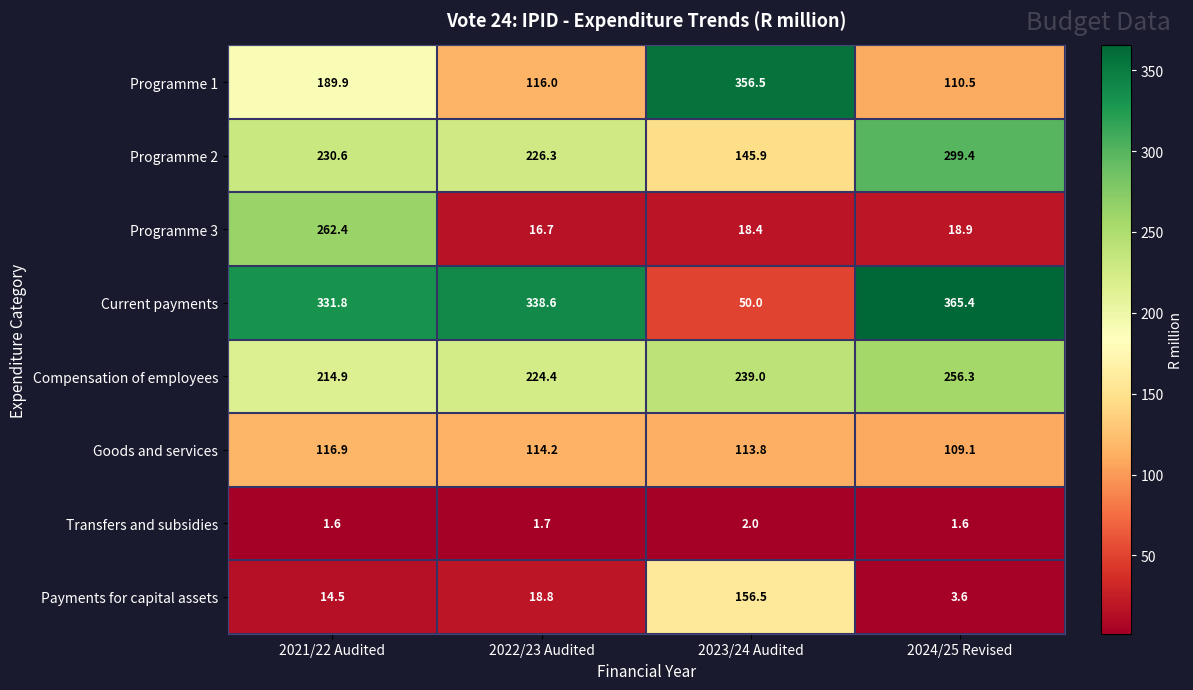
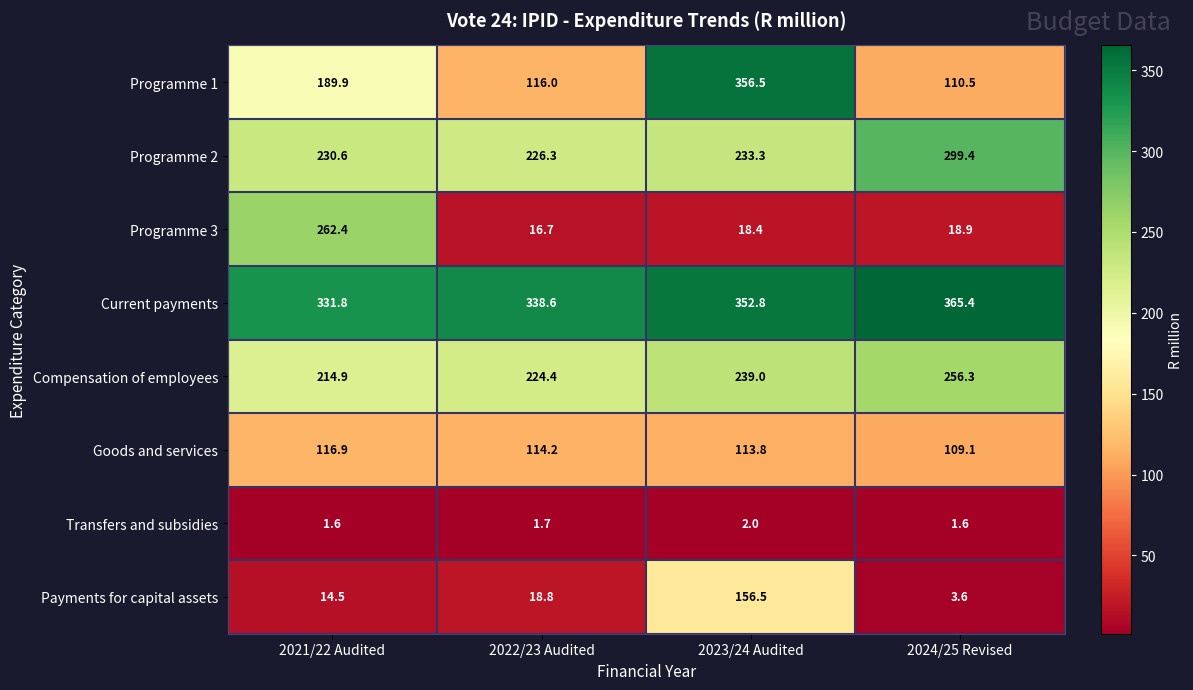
  {
    "Programme 1": {
      "2021/22 Audited": 189.9,
      "2022/23 Audited": 116.0,
      "2023/24 Audited": 356.5,
      "2024/25 Revised": 110.5
    },
    "Programme 2": {
      "2021/22 Audited": 230.6,
      "2022/23 Audited": 226.3,
-     "2023/24 Audited": 145.9,
+     "2023/24 Audited": 233.3,
      "2024/25 Revised": 299.4
    },
    "Programme 3": {
      "2021/22 Audited": 262.4,
      "2022/23 Audited": 16.7,
      "2023/24 Audited": 18.4,
      "2024/25 Revised": 18.9
    },
    "Current payments": {
      "2021/22 Audited": 331.8,
      "2022/23 Audited": 338.6,
-     "2023/24 Audited": 50.0,
+     "2023/24 Audited": 352.8,
      "2024/25 Revised": 365.4
    },
    "Compensation of employees": {
      "2021/22 Audited": 214.9,
      "2022/23 Audited": 224.4,
      "2023/24 Audited": 239.0,
      "2024/25 Revised": 256.3
    },
    "Goods and services": {
      "2021/22 Audited": 116.9,
      "2022/23 Audited": 114.2,
      "2023/24 Audited": 113.8,
      "2024/25 Revised": 109.1
    },
    "Transfers and subsidies": {
      "2021/22 Audited": 1.6,
      "2022/23 Audited": 1.7,
      "2023/24 Audited": 2.0,
      "2024/25 Revised": 1.6
    },
    "Payments for capital assets": {
      "2021/22 Audited": 14.5,
      "2022/23 Audited": 18.8,
      "2023/24 Audited": 156.5,
      "2024/25 Revised": 3.6
    }
  }
